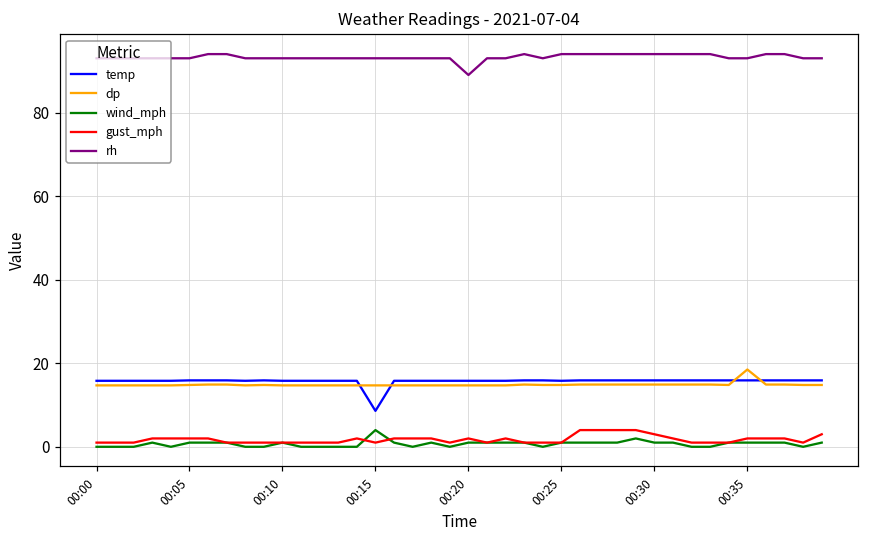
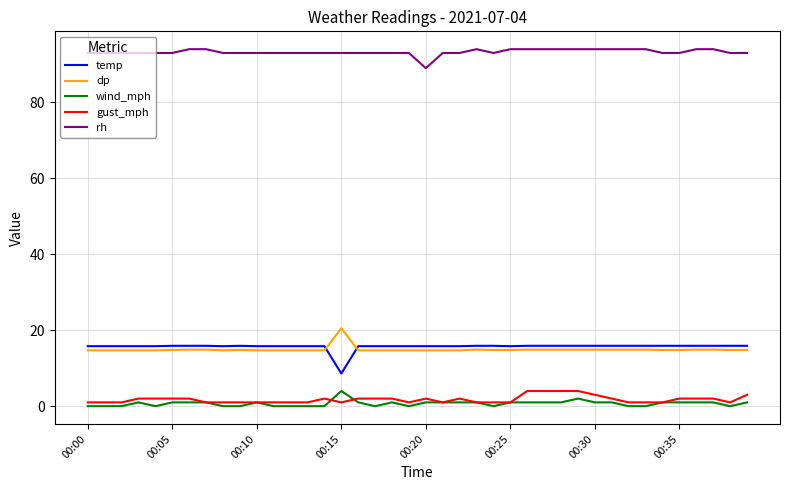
  {
    "temp": {
      "00:00": 16,
      "00:05": 16,
      "00:10": 16,
      "00:15": 9,
      "00:20": 16,
      "00:25": 16,
      "00:30": 16,
      "00:35": 16
    },
    "dp": {
      "00:00": 15,
      "00:05": 15,
      "00:10": 15,
-     "00:15": 15,
+     "00:15": 21,
      "00:20": 15,
      "00:25": 15,
      "00:30": 15,
-     "00:35": 19
+     "00:35": 15
    },
    "wind_mph": {
      "00:00": 0,
      "00:05": 1,
      "00:15": 4,
      "00:20": 1,
      "00:30": 1,
      "00:35": 1
    },
    "gust_mph": {
      "00:00": 1,
      "00:05": 2,
      "00:15": 1,
      "00:20": 2,
      "00:30": 3,
      "00:35": 2
    },
    "rh": {
      "00:05": 93,
      "00:10": 93,
      "00:15": 93,
      "00:20": 89,
      "00:25": 94,
      "00:30": 94,
      "00:35": 93
    }
  }
